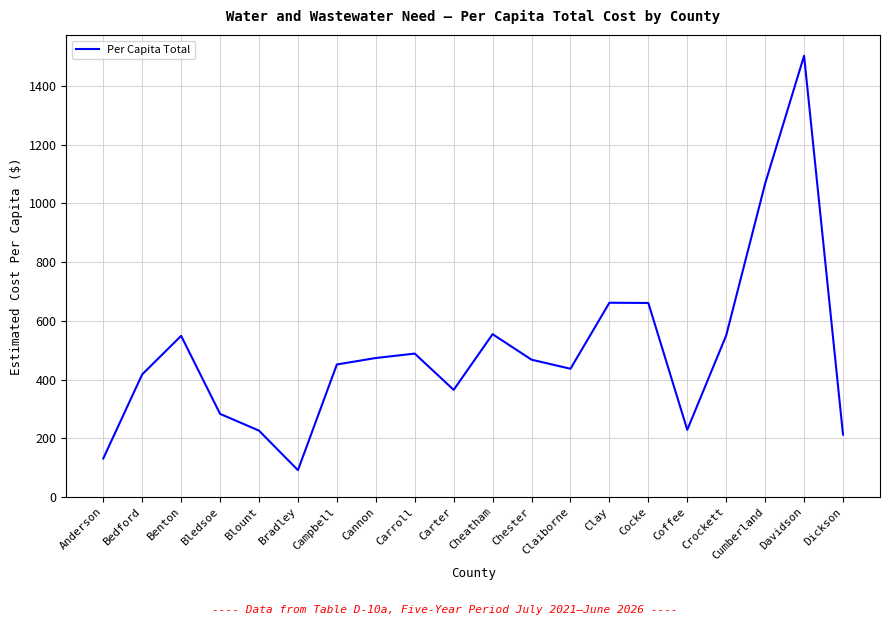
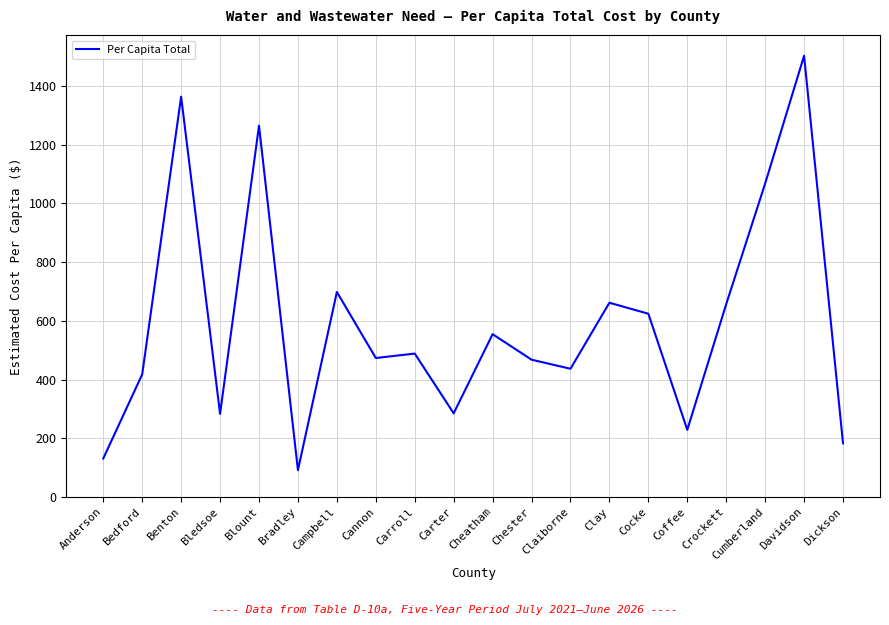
  {
    "Anderson": 130,
    "Bedford": 420,
-   "Benton": 550,
+   "Benton": 1360,
    "Bledsoe": 280,
-   "Blount": 230,
+   "Blount": 1270,
    "Bradley": 90,
-   "Campbell": 450,
+   "Campbell": 700,
    "Cannon": 470,
    "Carroll": 490,
-   "Carter": 360,
+   "Carter": 280,
    "Cheatham": 550,
    "Chester": 470,
    "Claiborne": 440,
    "Clay": 660,
-   "Cocke": 660,
+   "Cocke": 620,
    "Coffee": 230,
-   "Crockett": 550,
+   "Crockett": 660,
    "Cumberland": 1070,
    "Davidson": 1500,
-   "Dickson": 210
+   "Dickson": 180
  }
